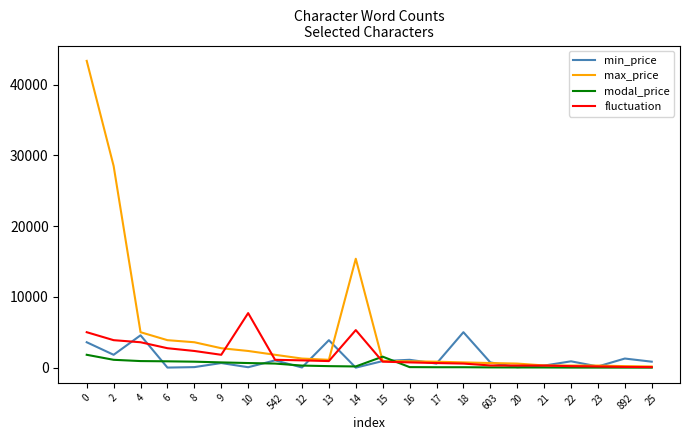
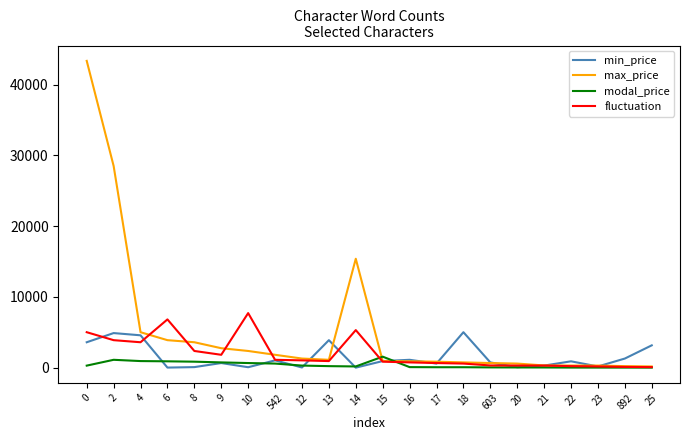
  {
    "min_price": {
      "0": 4000,
-     "2": 2000,
+     "2": 5000,
      "4": 5000,
      "6": 0,
      "8": 0,
      "10": 0,
      "13": 4000,
      "18": 5000,
      "22": 1000,
      "892": 1000,
-     "25": 1000
+     "25": 3000
    },
    "max_price": {
      "0": 43000,
      "2": 29000,
      "4": 5000,
      "6": 4000,
      "8": 4000,
      "9": 3000,
      "10": 2000,
      "542": 2000,
      "14": 15000
    },
    "modal_price": {
-     "0": 2000,
+     "0": 0,
      "2": 1000,
      "4": 1000,
      "6": 1000,
      "8": 1000,
      "10": 1000,
      "542": 1000,
      "13": 0,
      "15": 2000,
      "16": 0,
      "17": 0,
      "18": 0
    },
    "fluctuation": {
      "0": 5000,
      "2": 4000,
      "4": 4000,
-     "6": 3000,
+     "6": 7000,
      "8": 2000,
      "9": 2000,
      "10": 8000,
      "14": 5000
    }
  }
